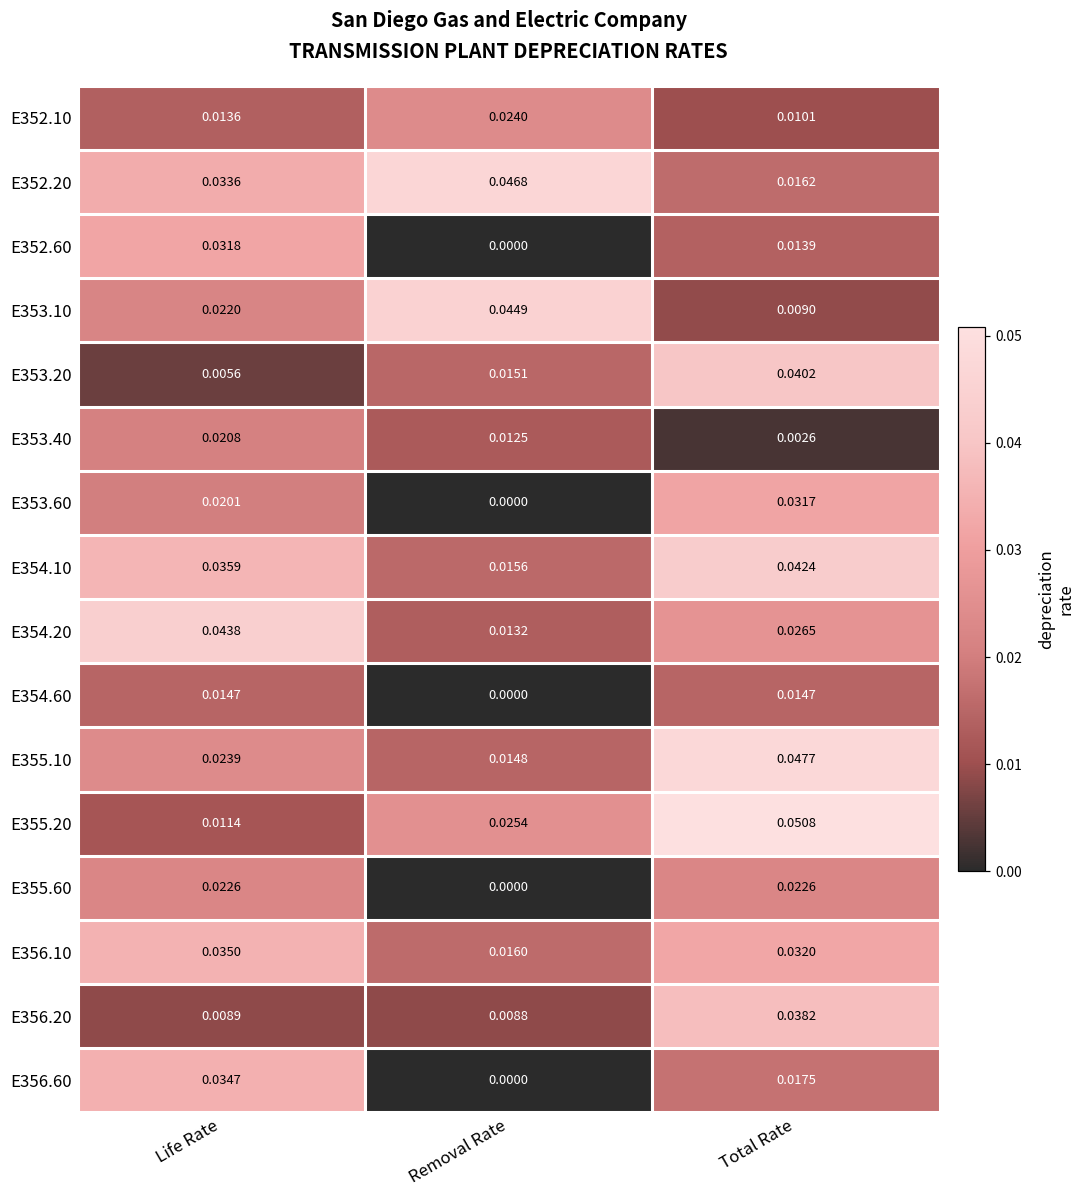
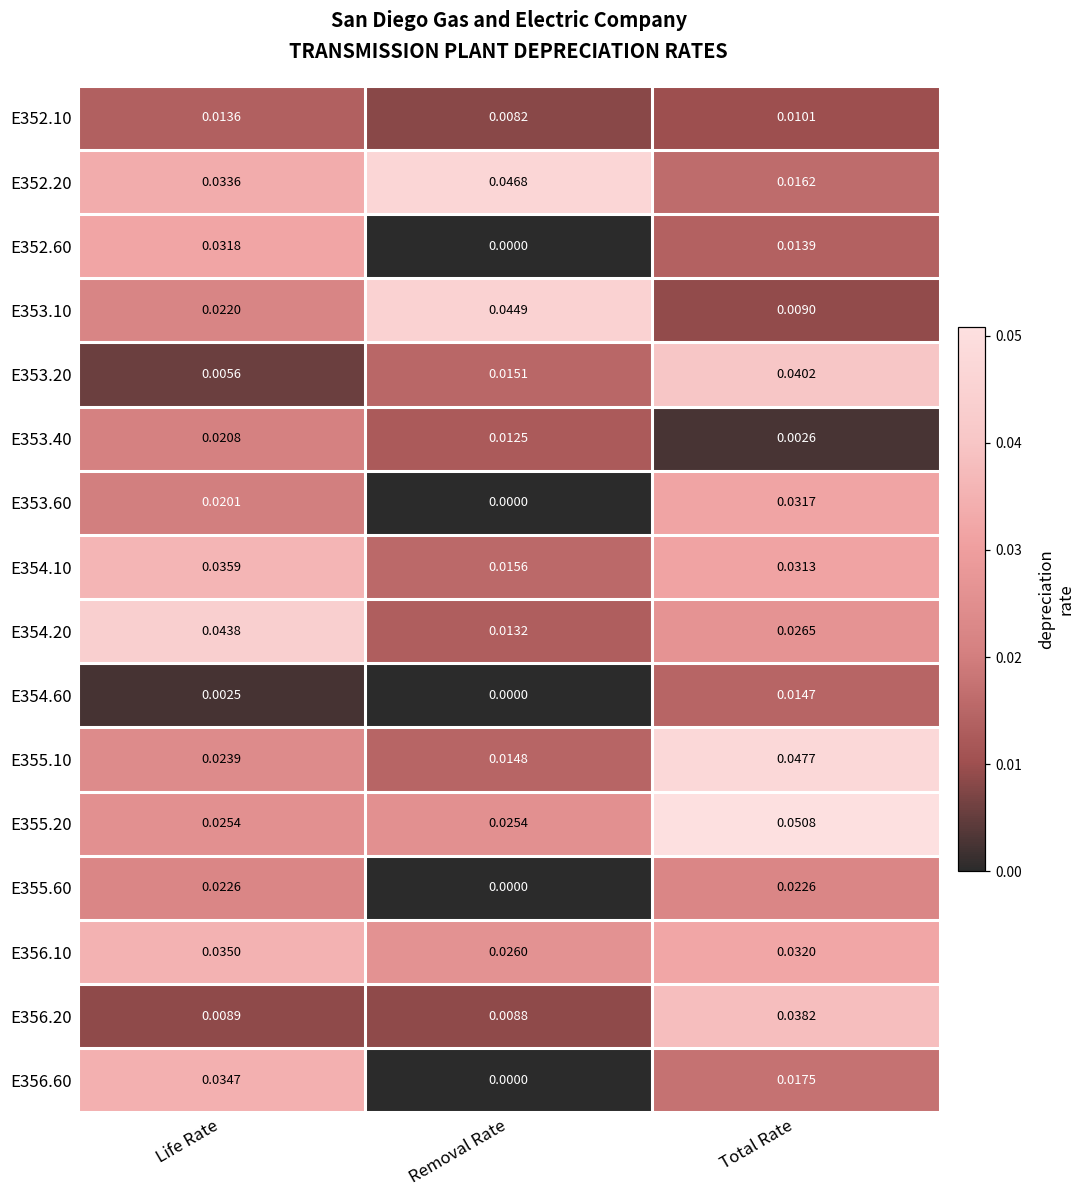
  {
    "E352.10": {
      "Life Rate": 0.0136,
-     "Removal Rate": 0.0240,
+     "Removal Rate": 0.0082,
      "Total Rate": 0.0101
    },
    "E352.20": {
      "Life Rate": 0.0336,
      "Removal Rate": 0.0468,
      "Total Rate": 0.0162
    },
    "E352.60": {
      "Life Rate": 0.0318,
      "Removal Rate": 0.0000,
      "Total Rate": 0.0139
    },
    "E353.10": {
      "Life Rate": 0.0220,
      "Removal Rate": 0.0449,
      "Total Rate": 0.0090
    },
    "E353.20": {
      "Life Rate": 0.0056,
      "Removal Rate": 0.0151,
      "Total Rate": 0.0402
    },
    "E353.40": {
      "Life Rate": 0.0208,
      "Removal Rate": 0.0125,
      "Total Rate": 0.0026
    },
    "E353.60": {
      "Life Rate": 0.0201,
      "Removal Rate": 0.0000,
      "Total Rate": 0.0317
    },
    "E354.10": {
      "Life Rate": 0.0359,
      "Removal Rate": 0.0156,
-     "Total Rate": 0.0424
+     "Total Rate": 0.0313
    },
    "E354.20": {
      "Life Rate": 0.0438,
      "Removal Rate": 0.0132,
      "Total Rate": 0.0265
    },
    "E354.60": {
-     "Life Rate": 0.0147,
+     "Life Rate": 0.0025,
      "Removal Rate": 0.0000,
      "Total Rate": 0.0147
    },
    "E355.10": {
      "Life Rate": 0.0239,
      "Removal Rate": 0.0148,
      "Total Rate": 0.0477
    },
    "E355.20": {
-     "Life Rate": 0.0114,
+     "Life Rate": 0.0254,
      "Removal Rate": 0.0254,
      "Total Rate": 0.0508
    },
    "E355.60": {
      "Life Rate": 0.0226,
      "Removal Rate": 0.0000,
      "Total Rate": 0.0226
    },
    "E356.10": {
      "Life Rate": 0.0350,
-     "Removal Rate": 0.0160,
+     "Removal Rate": 0.0260,
      "Total Rate": 0.0320
    },
    "E356.20": {
      "Life Rate": 0.0089,
      "Removal Rate": 0.0088,
      "Total Rate": 0.0382
    },
    "E356.60": {
      "Life Rate": 0.0347,
      "Removal Rate": 0.0000,
      "Total Rate": 0.0175
    }
  }
